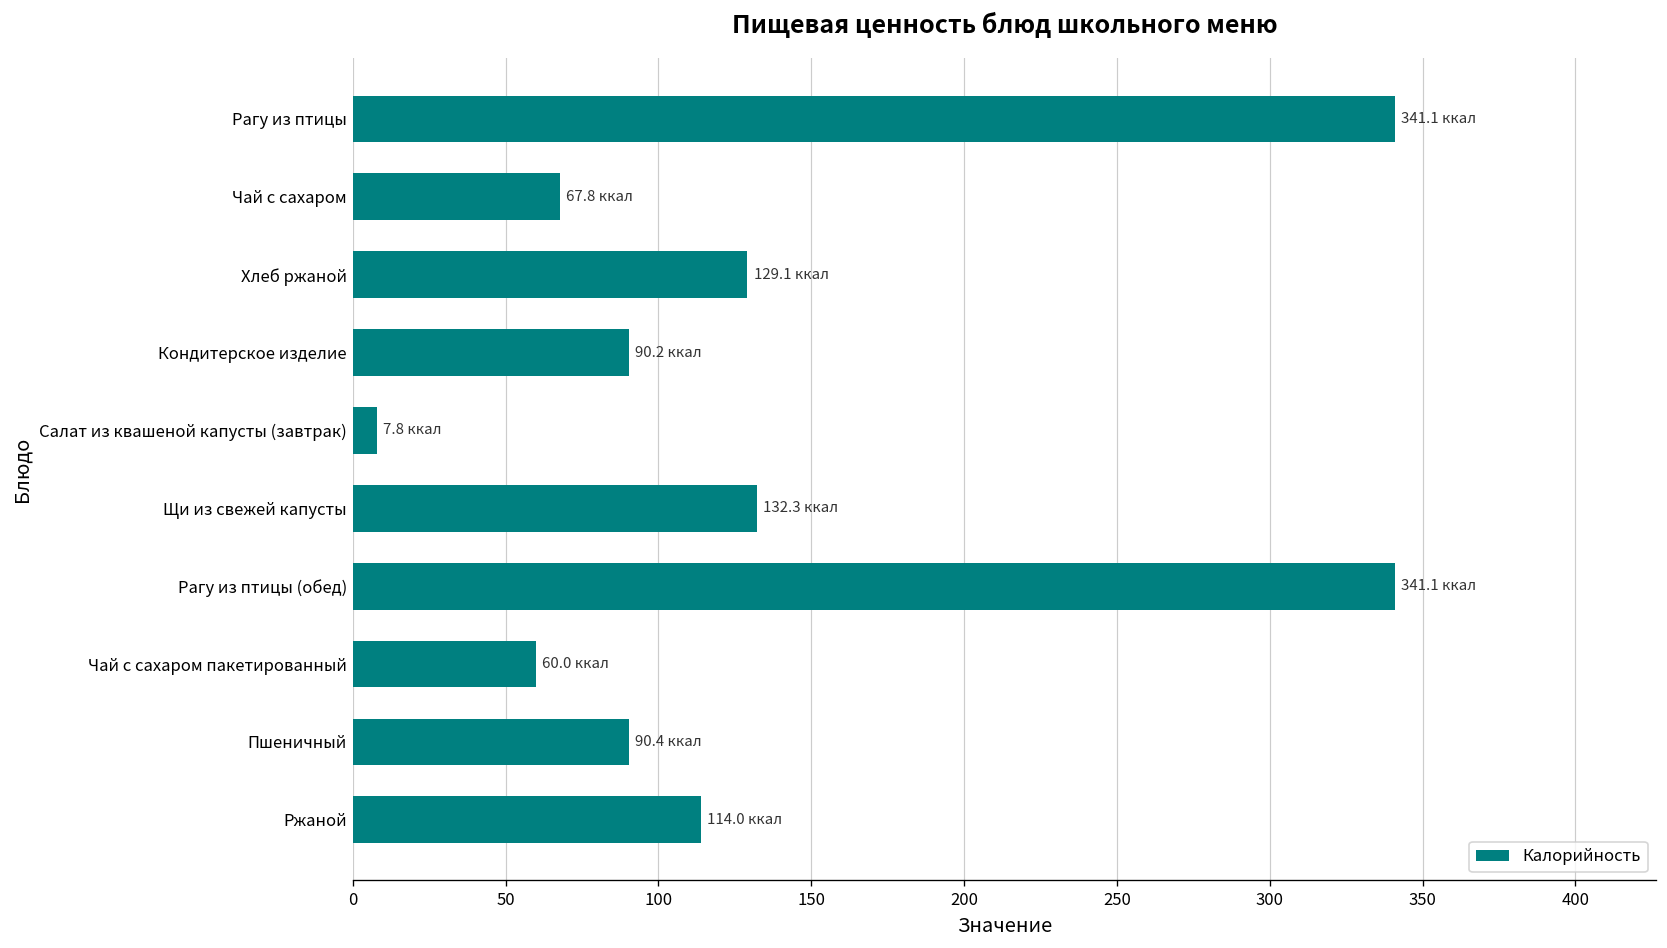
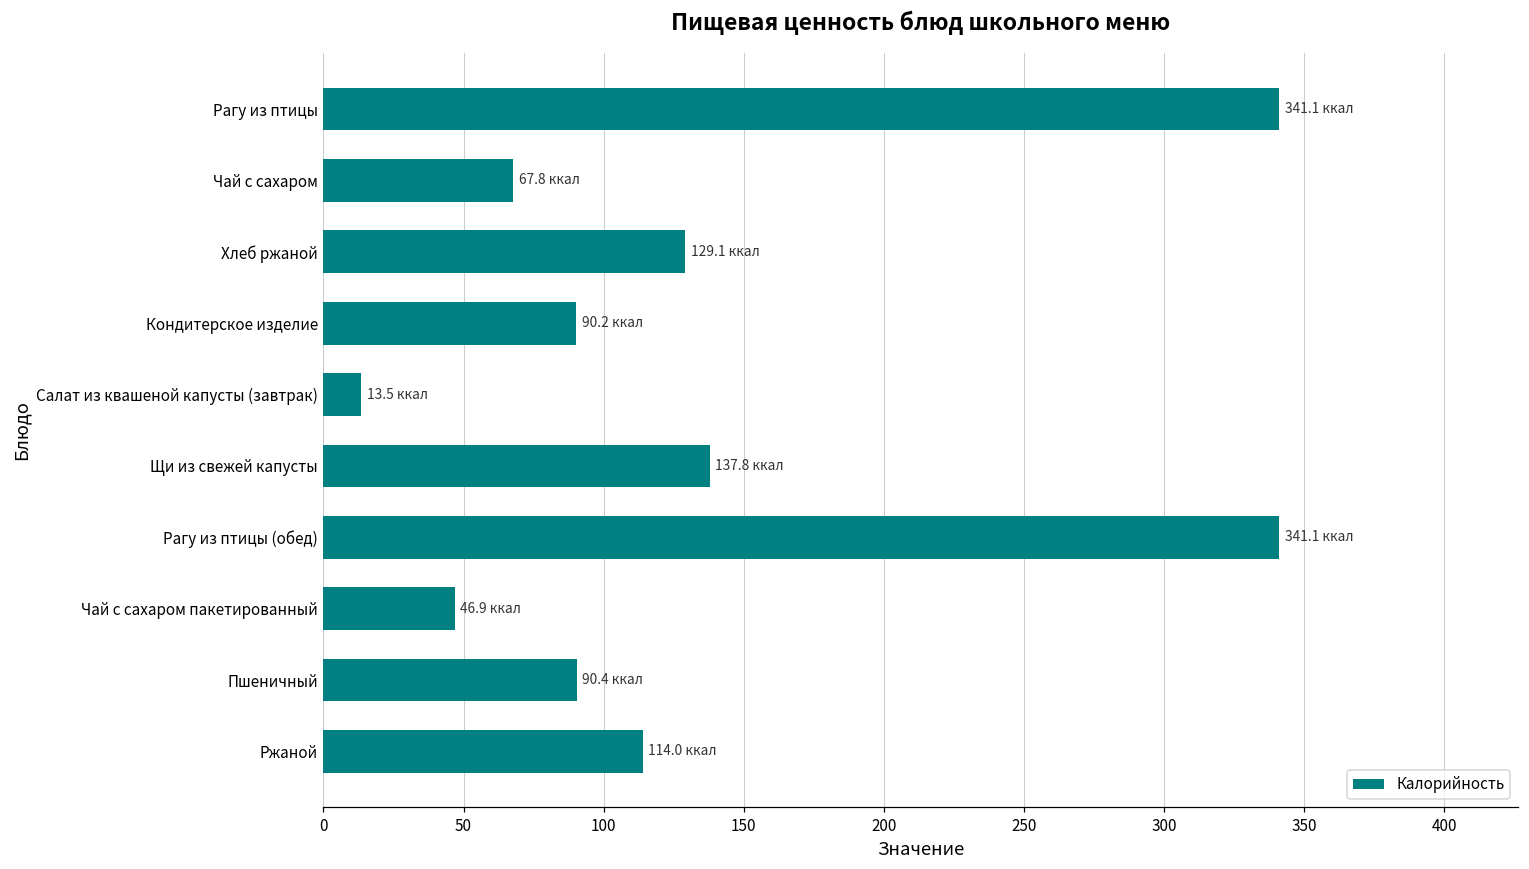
  {
    "Рагу из птицы": 341.1,
    "Чай с сахаром": 67.8,
    "Хлеб ржаной": 129.1,
    "Кондитерское изделие": 90.2,
-   "Салат из квашеной капусты (завтрак)": 7.8,
-   "Щи из свежей капусты": 132.3,
+   "Салат из квашеной капусты (завтрак)": 13.5,
+   "Щи из свежей капусты": 137.8,
    "Рагу из птицы (обед)": 341.1,
-   "Чай с сахаром пакетированный": 60.0,
+   "Чай с сахаром пакетированный": 46.9,
    "Пшеничный": 90.4,
    "Ржаной": 114.0
  }
